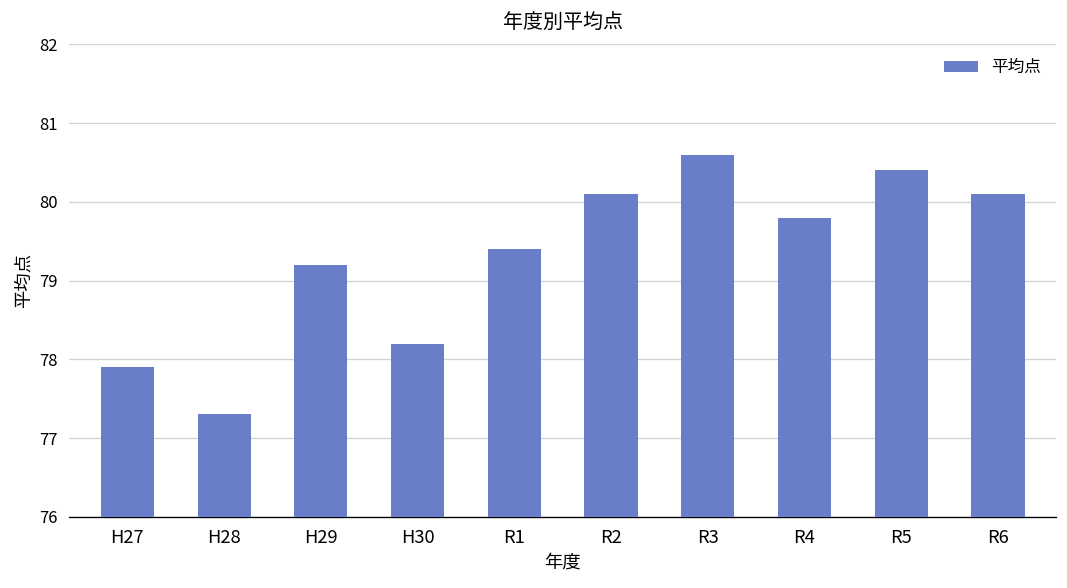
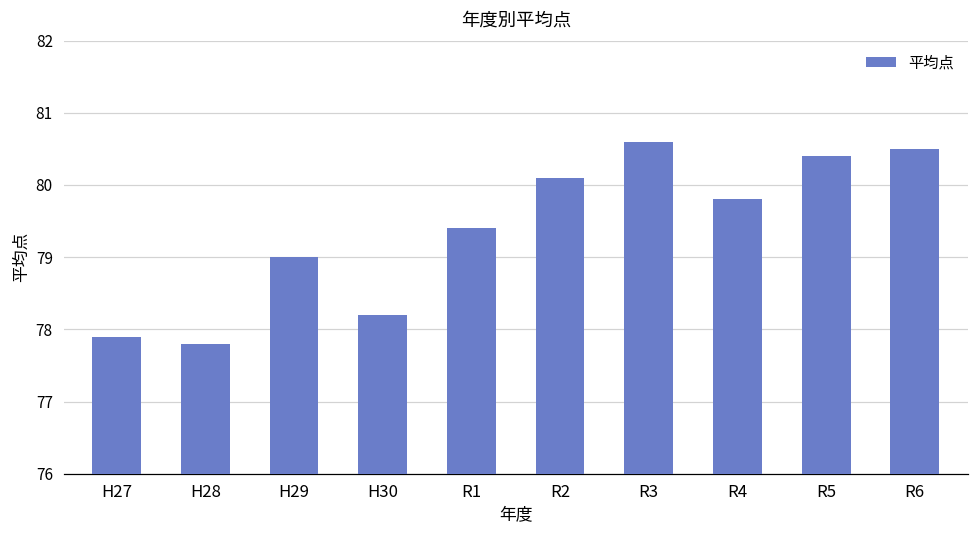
  {
    "H27": 77.9,
-   "H28": 77.3,
-   "H29": 79.2,
+   "H28": 77.8,
+   "H29": 79.0,
    "H30": 78.2,
    "R1": 79.4,
    "R2": 80.1,
    "R3": 80.6,
    "R4": 79.8,
    "R5": 80.4,
-   "R6": 80.1
+   "R6": 80.5
  }
